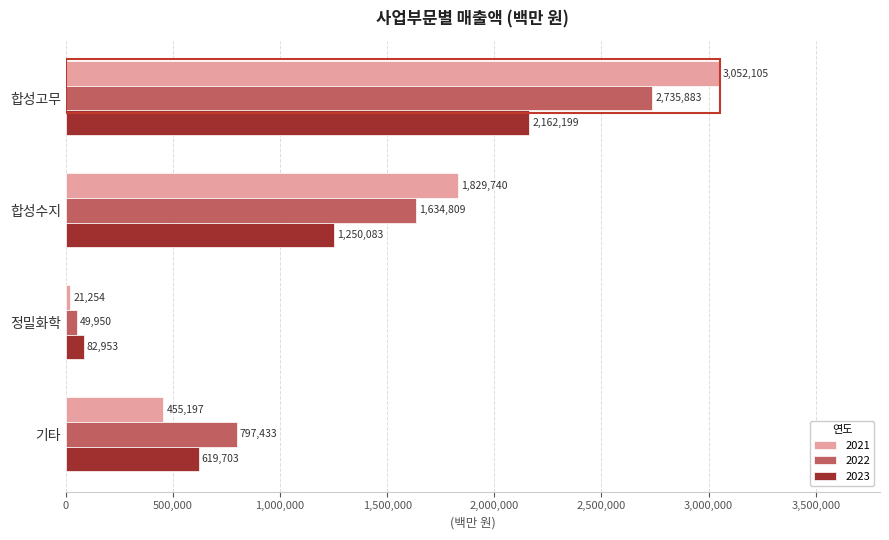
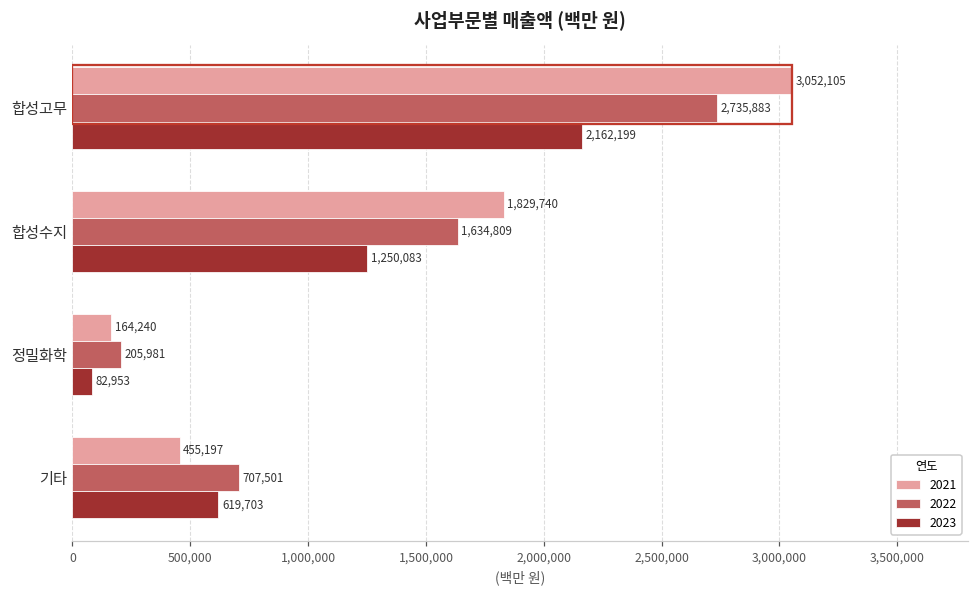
  {
    "2021": {
      "합성고무": "3,052,105",
      "합성수지": "1,829,740",
-     "정밀화학": "21,254",
+     "정밀화학": "164,240",
      "기타": "455,197"
    },
    "2022": {
      "합성고무": "2,735,883",
      "합성수지": "1,634,809",
-     "정밀화학": "49,950",
-     "기타": "797,433"
+     "정밀화학": "205,981",
+     "기타": "707,501"
    },
    "2023": {
      "합성고무": "2,162,199",
      "합성수지": "1,250,083",
      "정밀화학": "82,953",
      "기타": "619,703"
    }
  }
